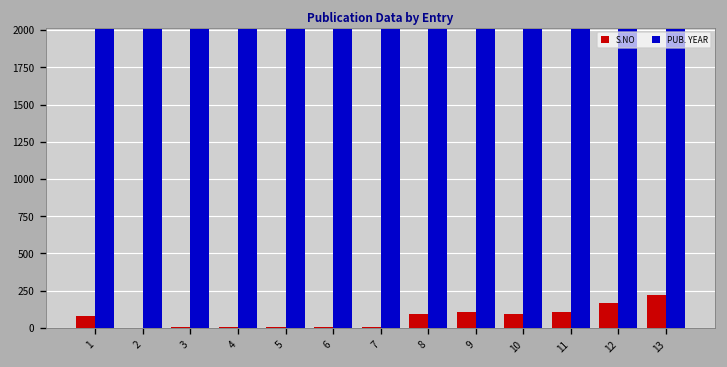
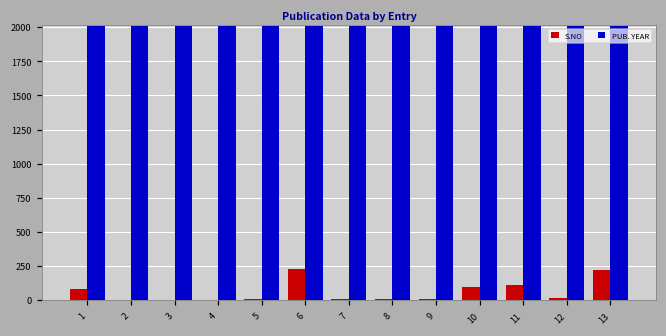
  {
    "S.NO": {
      "1": 80,
-     "6": 10,
-     "8": 90,
-     "9": 100,
+     "6": 230,
+     "8": 10,
+     "9": 10,
      "10": 100,
      "11": 110,
-     "12": 170,
+     "12": 10,
      "13": 220
    },
    "PUB. YEAR": {
      "1": 2010,
      "2": 2010,
      "3": 2010,
      "4": 2010,
      "5": 2010,
      "6": 2010,
      "7": 2010,
      "8": 2010,
      "9": 2010,
      "10": 2010,
      "11": 2010,
      "12": 2010,
      "13": 2010
    }
  }
